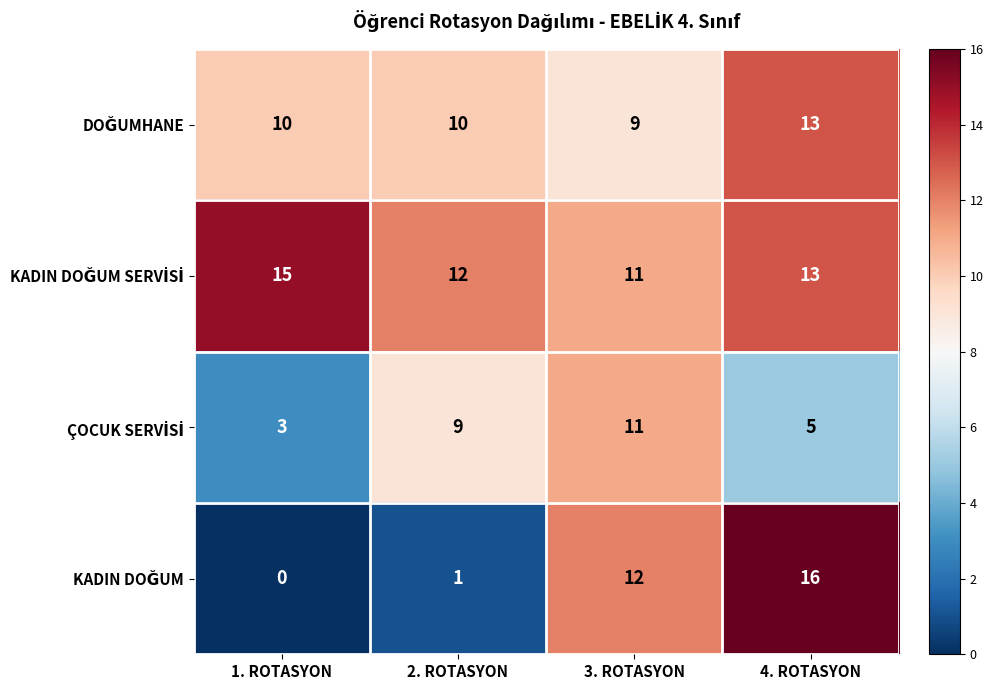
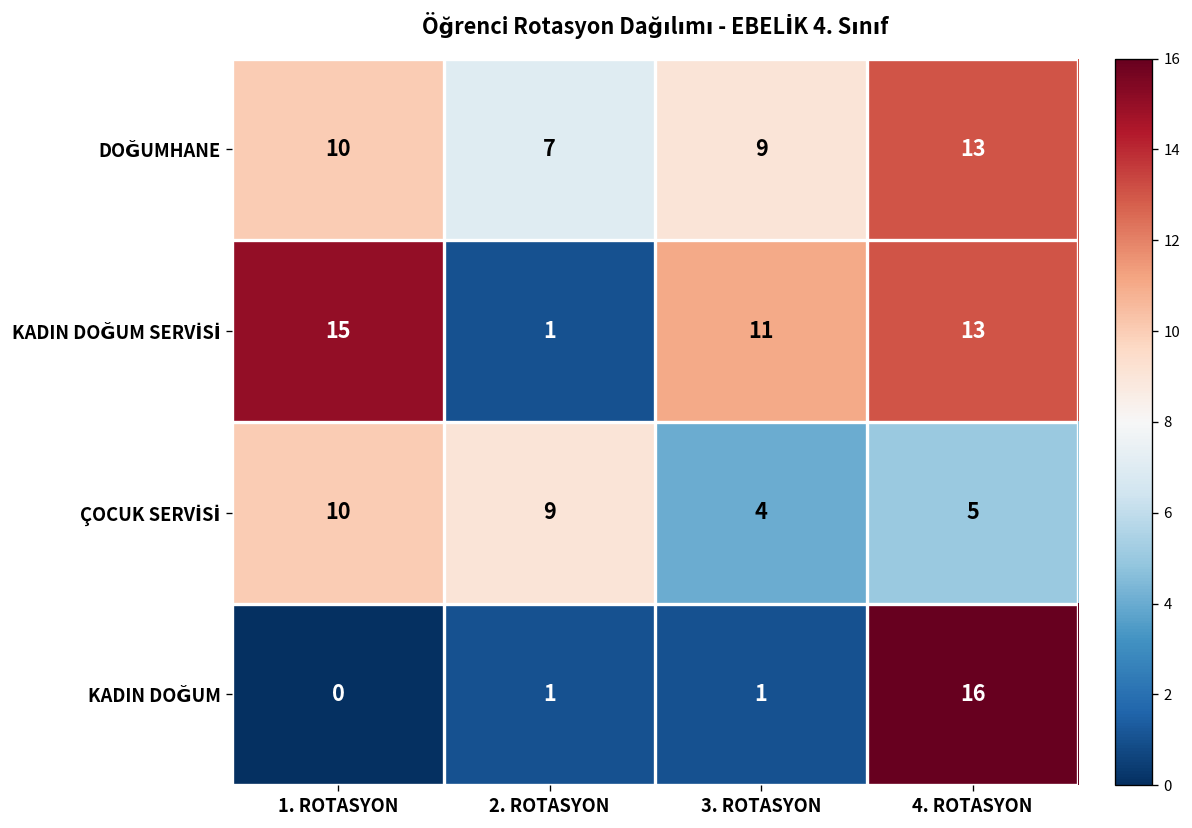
  {
    "DOĞUMHANE": {
      "1. ROTASYON": 10,
-     "2. ROTASYON": 10,
+     "2. ROTASYON": 7,
      "3. ROTASYON": 9,
      "4. ROTASYON": 13
    },
    "KADIN DOĞUM SERVİSİ": {
      "1. ROTASYON": 15,
-     "2. ROTASYON": 12,
+     "2. ROTASYON": 1,
      "3. ROTASYON": 11,
      "4. ROTASYON": 13
    },
    "ÇOCUK SERVİSİ": {
-     "1. ROTASYON": 3,
+     "1. ROTASYON": 10,
      "2. ROTASYON": 9,
-     "3. ROTASYON": 11,
+     "3. ROTASYON": 4,
      "4. ROTASYON": 5
    },
    "KADIN DOĞUM": {
      "1. ROTASYON": 0,
      "2. ROTASYON": 1,
-     "3. ROTASYON": 12,
+     "3. ROTASYON": 1,
      "4. ROTASYON": 16
    }
  }
